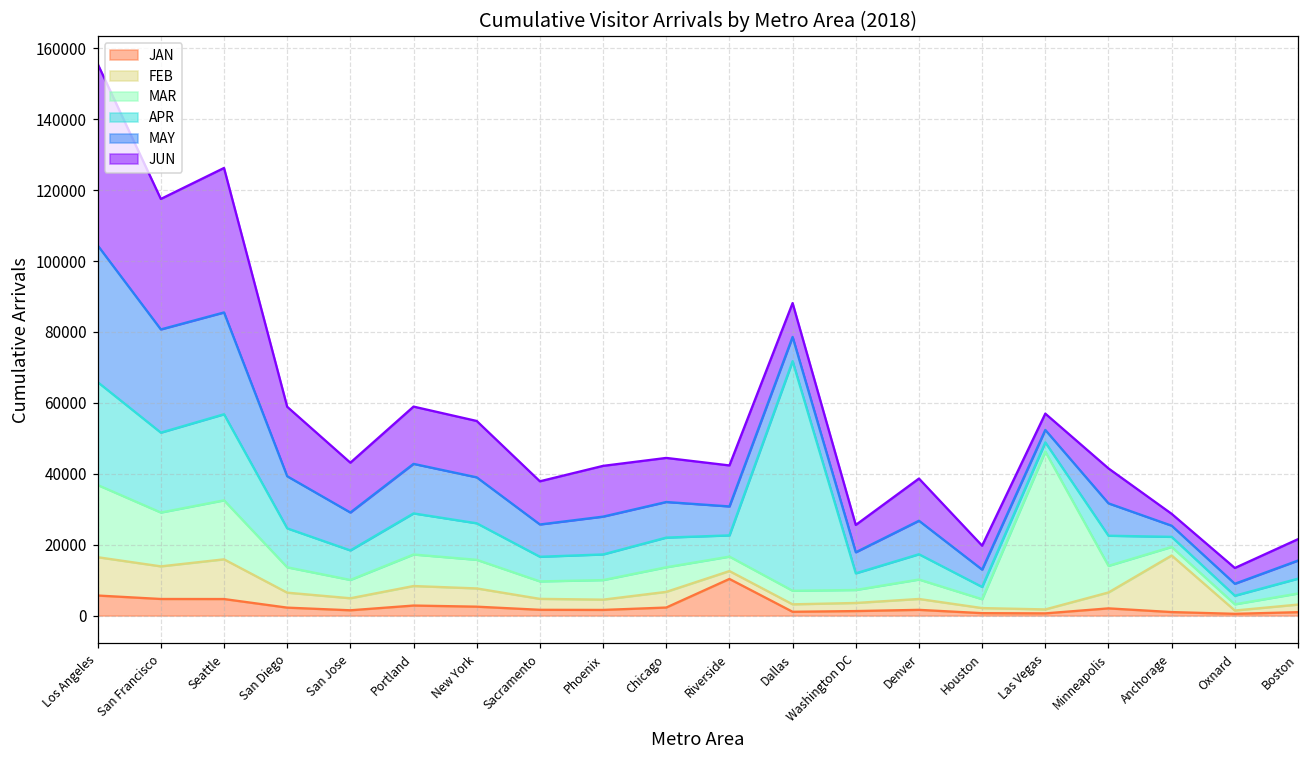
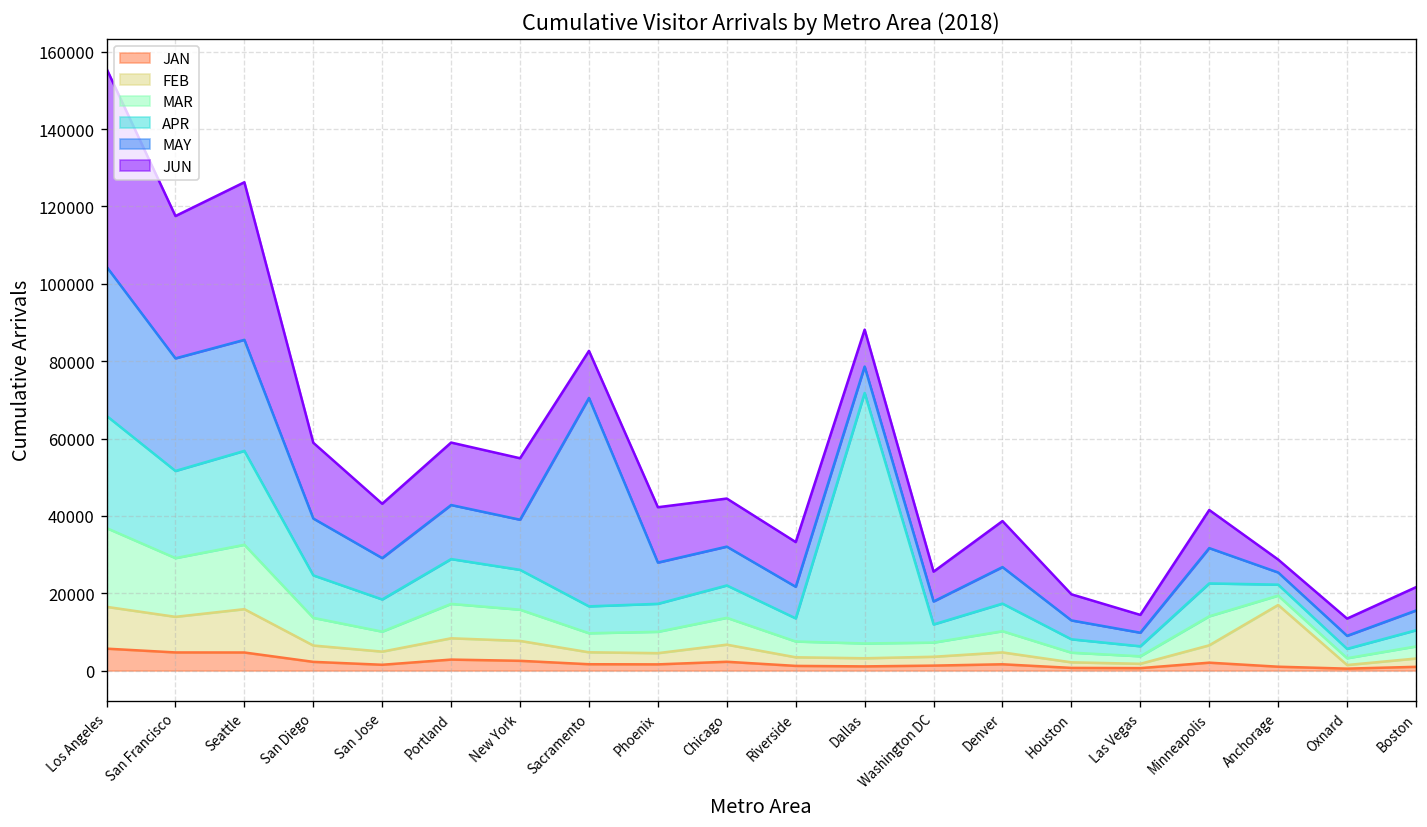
  {
    "JAN": {
      "Los Angeles": 6000,
      "San Francisco": 5000,
      "Seattle": 5000,
      "San Diego": 2000,
      "San Jose": 1000,
      "Portland": 3000,
      "New York": 3000,
      "Sacramento": 2000,
      "Phoenix": 2000,
      "Chicago": 2000,
-     "Riverside": 10000,
+     "Riverside": 1000,
      "Dallas": 1000,
      "Washington DC": 1000,
      "Denver": 2000,
      "Houston": 1000,
      "Las Vegas": 1000,
      "Minneapolis": 2000,
      "Anchorage": 1000,
      "Oxnard": 0,
      "Boston": 1000
    },
    "FEB": {
      "Los Angeles": 11000,
      "San Francisco": 9000,
      "Seattle": 11000,
      "San Diego": 4000,
      "San Jose": 3000,
      "Portland": 6000,
      "New York": 5000,
      "Sacramento": 3000,
      "Phoenix": 3000,
      "Chicago": 4000,
      "Riverside": 2000,
      "Dallas": 2000,
      "Washington DC": 2000,
      "Denver": 3000,
      "Houston": 1000,
      "Las Vegas": 1000,
      "Minneapolis": 4000,
      "Anchorage": 16000,
      "Oxnard": 1000,
      "Boston": 2000
    },
    "MAR": {
      "Los Angeles": 20000,
      "San Francisco": 15000,
      "Seattle": 17000,
      "San Diego": 7000,
      "San Jose": 5000,
      "Portland": 9000,
      "New York": 8000,
      "Sacramento": 5000,
      "Phoenix": 6000,
      "Chicago": 7000,
      "Riverside": 4000,
      "Dallas": 4000,
      "Washington DC": 4000,
      "Denver": 5000,
      "Houston": 2000,
-     "Las Vegas": 45000,
+     "Las Vegas": 2000,
      "Minneapolis": 8000,
      "Anchorage": 2000,
      "Oxnard": 2000,
      "Boston": 3000
    },
    "APR": {
      "Los Angeles": 29000,
      "San Francisco": 23000,
      "Seattle": 24000,
      "San Diego": 11000,
      "San Jose": 8000,
      "Portland": 12000,
      "New York": 10000,
      "Sacramento": 7000,
      "Phoenix": 7000,
      "Chicago": 8000,
      "Riverside": 6000,
      "Dallas": 65000,
      "Washington DC": 5000,
      "Denver": 7000,
      "Houston": 3000,
      "Las Vegas": 3000,
      "Minneapolis": 9000,
      "Anchorage": 3000,
      "Oxnard": 2000,
      "Boston": 4000
    },
    "MAY": {
      "Los Angeles": 39000,
      "San Francisco": 29000,
      "Seattle": 29000,
      "San Diego": 15000,
      "San Jose": 11000,
      "Portland": 14000,
      "New York": 13000,
-     "Sacramento": 9000,
+     "Sacramento": 54000,
      "Phoenix": 11000,
      "Chicago": 10000,
      "Riverside": 8000,
      "Dallas": 7000,
      "Washington DC": 6000,
      "Denver": 9000,
      "Houston": 5000,
      "Las Vegas": 4000,
      "Minneapolis": 9000,
      "Anchorage": 3000,
      "Oxnard": 3000,
      "Boston": 5000
    },
    "JUN": {
      "Los Angeles": 51000,
      "San Francisco": 37000,
      "Seattle": 41000,
      "San Diego": 20000,
      "San Jose": 14000,
      "Portland": 16000,
      "New York": 16000,
      "Sacramento": 12000,
      "Phoenix": 14000,
      "Chicago": 12000,
      "Riverside": 12000,
      "Dallas": 10000,
      "Washington DC": 8000,
      "Denver": 12000,
      "Houston": 7000,
      "Las Vegas": 5000,
      "Minneapolis": 10000,
      "Anchorage": 3000,
      "Oxnard": 4000,
      "Boston": 6000
    }
  }
